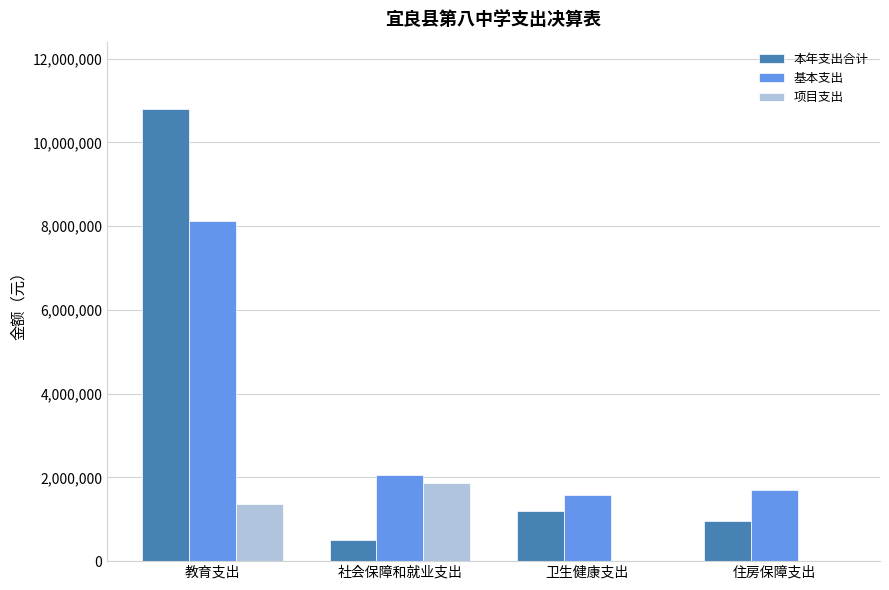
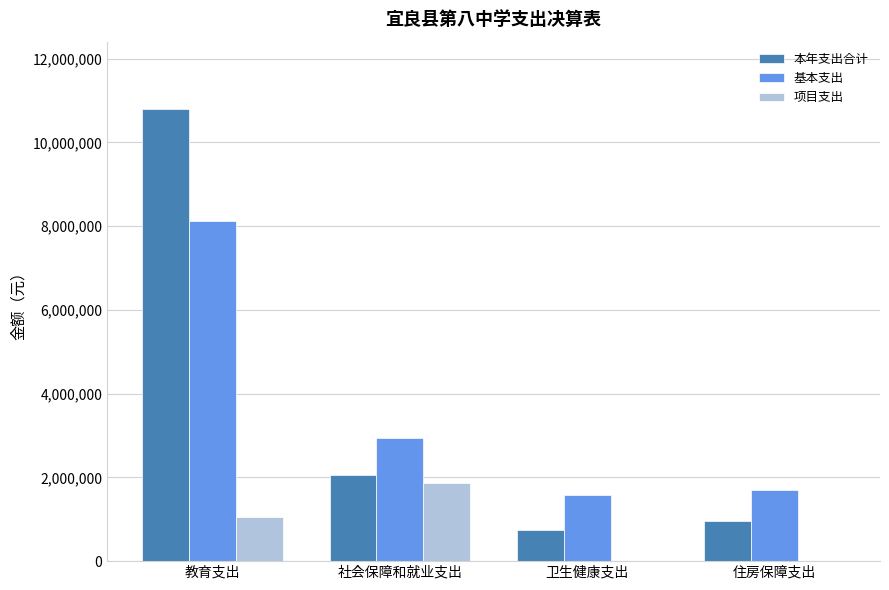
  {
    "本年支出合计": {
      "教育支出": "10,800,000",
-     "社会保障和就业支出": "500,000",
-     "卫生健康支出": "1,200,000",
+     "社会保障和就业支出": "2,100,000",
+     "卫生健康支出": "700,000",
      "住房保障支出": "1,000,000"
    },
    "基本支出": {
      "教育支出": "8,100,000",
-     "社会保障和就业支出": "2,100,000",
+     "社会保障和就业支出": "2,900,000",
      "卫生健康支出": "1,600,000",
      "住房保障支出": "1,700,000"
    },
    "项目支出": {
-     "教育支出": "1,400,000",
+     "教育支出": "1,000,000",
      "社会保障和就业支出": "1,900,000",
      "卫生健康支出": "0",
      "住房保障支出": "0"
    }
  }
